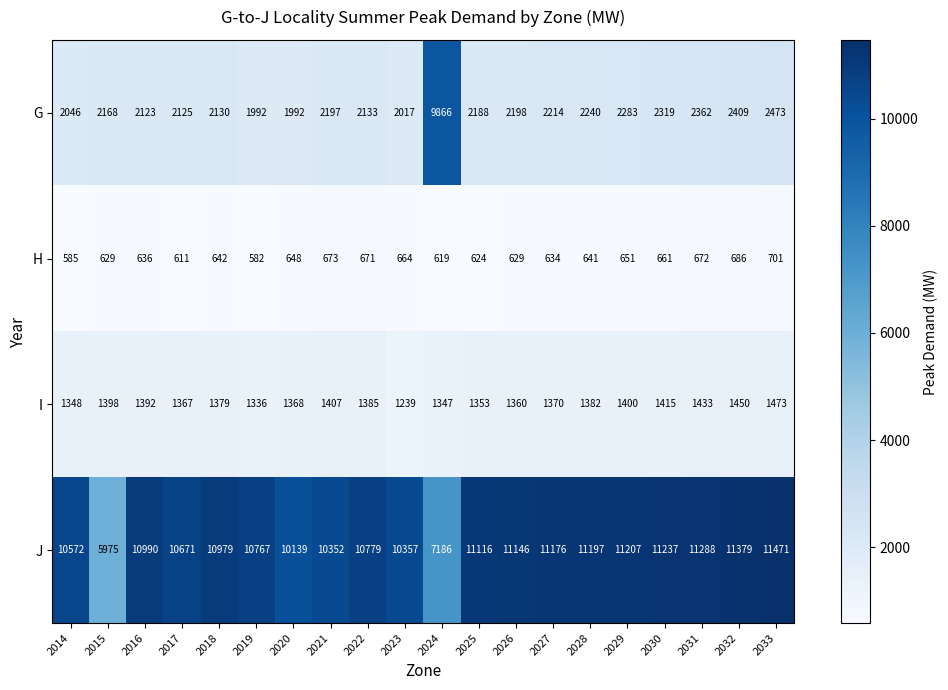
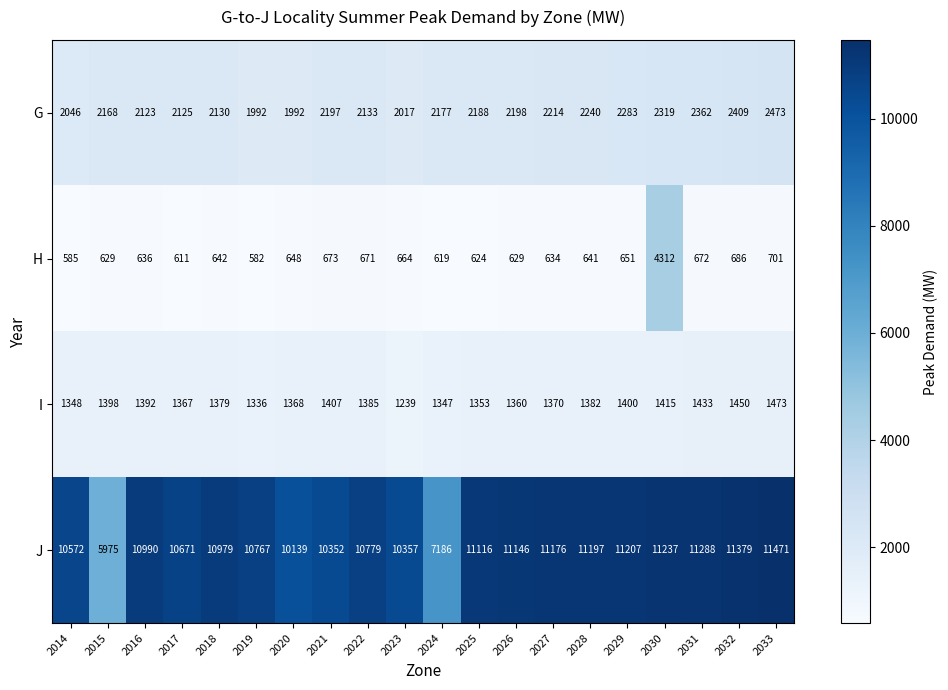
  {
    "G": {
      "2014": 2046,
      "2015": 2168,
      "2016": 2123,
      "2017": 2125,
      "2018": 2130,
      "2019": 1992,
      "2020": 1992,
      "2021": 2197,
      "2022": 2133,
      "2023": 2017,
-     "2024": 9866,
+     "2024": 2177,
      "2025": 2188,
      "2026": 2198,
      "2027": 2214,
      "2028": 2240,
      "2029": 2283,
      "2030": 2319,
      "2031": 2362,
      "2032": 2409,
      "2033": 2473
    },
    "H": {
      "2014": 585,
      "2015": 629,
      "2016": 636,
      "2017": 611,
      "2018": 642,
      "2019": 582,
      "2020": 648,
      "2021": 673,
      "2022": 671,
      "2023": 664,
      "2024": 619,
      "2025": 624,
      "2026": 629,
      "2027": 634,
      "2028": 641,
      "2029": 651,
-     "2030": 661,
+     "2030": 4312,
      "2031": 672,
      "2032": 686,
      "2033": 701
    },
    "I": {
      "2014": 1348,
      "2015": 1398,
      "2016": 1392,
      "2017": 1367,
      "2018": 1379,
      "2019": 1336,
      "2020": 1368,
      "2021": 1407,
      "2022": 1385,
      "2023": 1239,
      "2024": 1347,
      "2025": 1353,
      "2026": 1360,
      "2027": 1370,
      "2028": 1382,
      "2029": 1400,
      "2030": 1415,
      "2031": 1433,
      "2032": 1450,
      "2033": 1473
    },
    "J": {
      "2014": 10572,
      "2015": 5975,
      "2016": 10990,
      "2017": 10671,
      "2018": 10979,
      "2019": 10767,
      "2020": 10139,
      "2021": 10352,
      "2022": 10779,
      "2023": 10357,
      "2024": 7186,
      "2025": 11116,
      "2026": 11146,
      "2027": 11176,
      "2028": 11197,
      "2029": 11207,
      "2030": 11237,
      "2031": 11288,
      "2032": 11379,
      "2033": 11471
    }
  }
